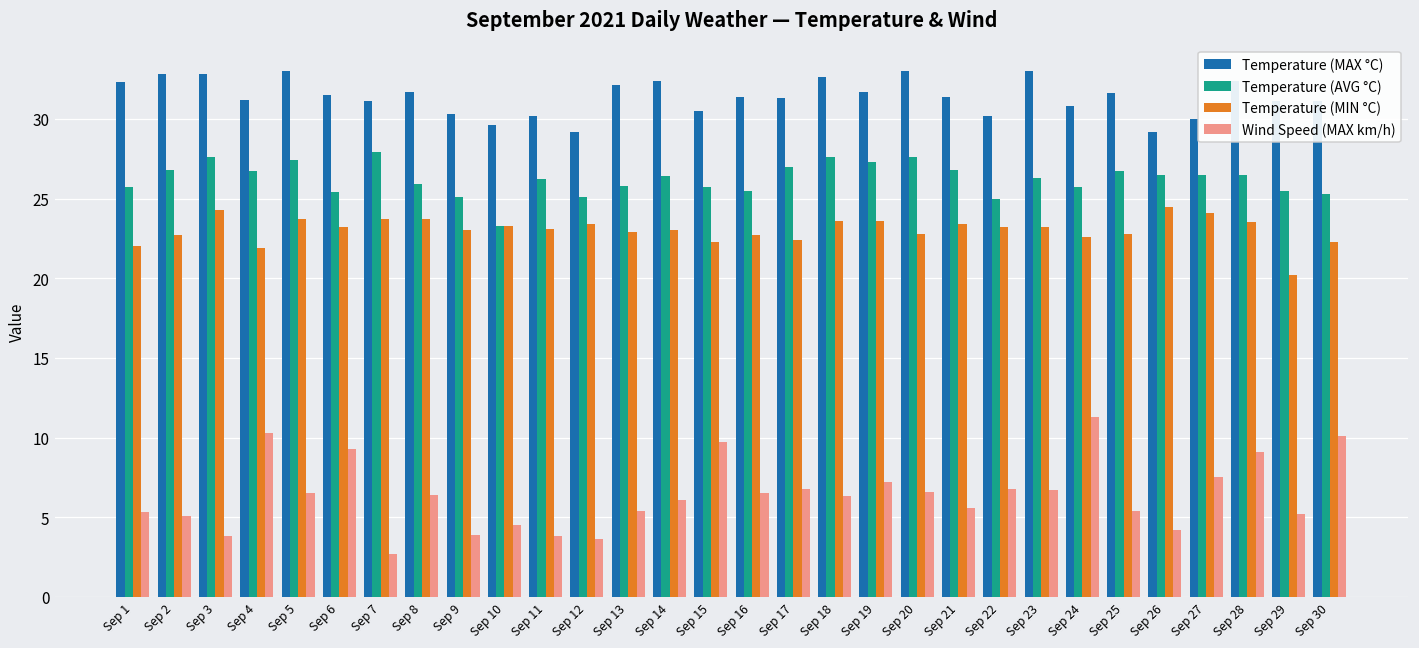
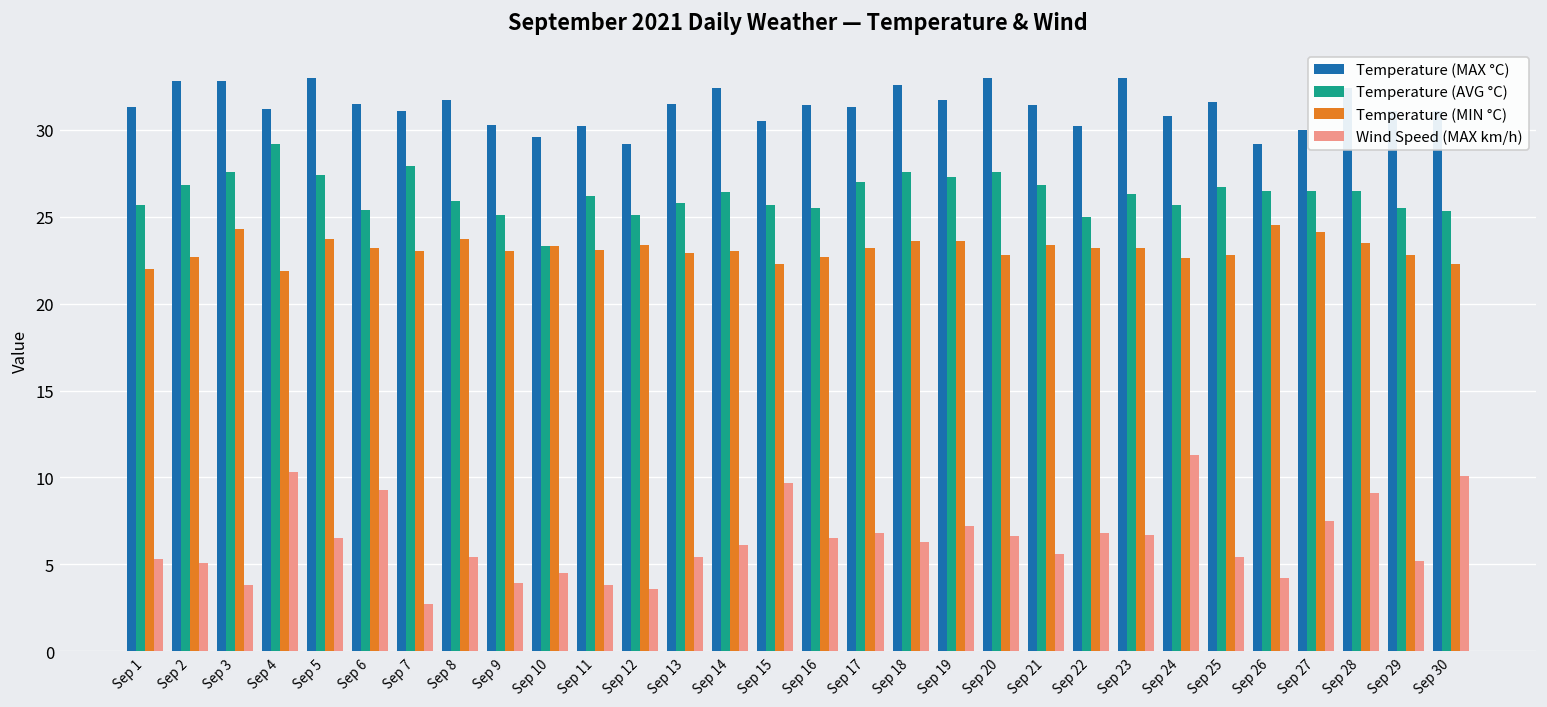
  {
    "Temperature (MAX °C)": {
-     "Sep 1": 32.3,
+     "Sep 1": 31.3,
      "Sep 2": 32.8,
      "Sep 3": 32.8,
      "Sep 4": 31.2,
      "Sep 5": 33.0,
      "Sep 6": 31.5,
      "Sep 7": 31.1,
      "Sep 8": 31.7,
      "Sep 9": 30.3,
      "Sep 10": 29.6,
      "Sep 11": 30.2,
      "Sep 12": 29.2,
-     "Sep 13": 32.1,
+     "Sep 13": 31.5,
      "Sep 14": 32.4,
      "Sep 15": 30.5,
      "Sep 16": 31.4,
      "Sep 17": 31.3,
      "Sep 18": 32.6,
      "Sep 19": 31.7,
      "Sep 20": 33.0,
      "Sep 21": 31.4,
      "Sep 22": 30.2,
      "Sep 23": 33.0,
      "Sep 24": 30.8,
      "Sep 25": 31.6,
      "Sep 26": 29.2,
      "Sep 27": 30.0
    },
    "Temperature (AVG °C)": {
      "Sep 1": 25.7,
      "Sep 2": 26.8,
      "Sep 3": 27.6,
-     "Sep 4": 26.7,
+     "Sep 4": 29.2,
      "Sep 5": 27.4,
      "Sep 6": 25.4,
      "Sep 7": 27.9,
      "Sep 8": 25.9,
      "Sep 9": 25.1,
      "Sep 10": 23.3,
      "Sep 11": 26.2,
      "Sep 12": 25.1,
      "Sep 13": 25.8,
      "Sep 14": 26.4,
      "Sep 15": 25.7,
      "Sep 16": 25.5,
      "Sep 17": 27.0,
      "Sep 18": 27.6,
      "Sep 19": 27.3,
      "Sep 20": 27.6,
      "Sep 21": 26.8,
      "Sep 22": 25.0,
      "Sep 23": 26.3,
      "Sep 24": 25.7,
      "Sep 25": 26.7,
      "Sep 26": 26.5,
      "Sep 27": 26.5,
      "Sep 28": 26.5,
      "Sep 29": 25.5,
      "Sep 30": 25.3
    },
    "Temperature (MIN °C)": {
      "Sep 1": 22.0,
      "Sep 2": 22.7,
      "Sep 3": 24.3,
      "Sep 4": 21.9,
      "Sep 5": 23.7,
      "Sep 6": 23.2,
-     "Sep 7": 23.7,
+     "Sep 7": 23.0,
      "Sep 8": 23.7,
      "Sep 9": 23.0,
      "Sep 10": 23.3,
      "Sep 11": 23.1,
      "Sep 12": 23.4,
      "Sep 13": 22.9,
      "Sep 14": 23.0,
      "Sep 15": 22.3,
      "Sep 16": 22.7,
-     "Sep 17": 22.4,
+     "Sep 17": 23.2,
      "Sep 18": 23.6,
      "Sep 19": 23.6,
      "Sep 20": 22.8,
      "Sep 21": 23.4,
      "Sep 22": 23.2,
      "Sep 23": 23.2,
      "Sep 24": 22.6,
      "Sep 25": 22.8,
      "Sep 26": 24.5,
      "Sep 27": 24.1,
      "Sep 28": 23.5,
-     "Sep 29": 20.2,
+     "Sep 29": 22.8,
      "Sep 30": 22.3
    },
    "Wind Speed (MAX km/h)": {
      "Sep 1": 5.3,
      "Sep 2": 5.1,
      "Sep 3": 3.8,
      "Sep 4": 10.3,
      "Sep 5": 6.5,
      "Sep 6": 9.3,
      "Sep 7": 2.7,
-     "Sep 8": 6.4,
+     "Sep 8": 5.4,
      "Sep 9": 3.9,
      "Sep 10": 4.5,
      "Sep 11": 3.8,
      "Sep 12": 3.6,
      "Sep 13": 5.4,
      "Sep 14": 6.1,
      "Sep 15": 9.7,
      "Sep 16": 6.5,
      "Sep 17": 6.8,
      "Sep 18": 6.3,
      "Sep 19": 7.2,
      "Sep 20": 6.6,
      "Sep 21": 5.6,
      "Sep 22": 6.8,
      "Sep 23": 6.7,
      "Sep 24": 11.3,
      "Sep 25": 5.4,
      "Sep 26": 4.2,
      "Sep 27": 7.5,
      "Sep 28": 9.1,
      "Sep 29": 5.2,
      "Sep 30": 10.1
    }
  }
